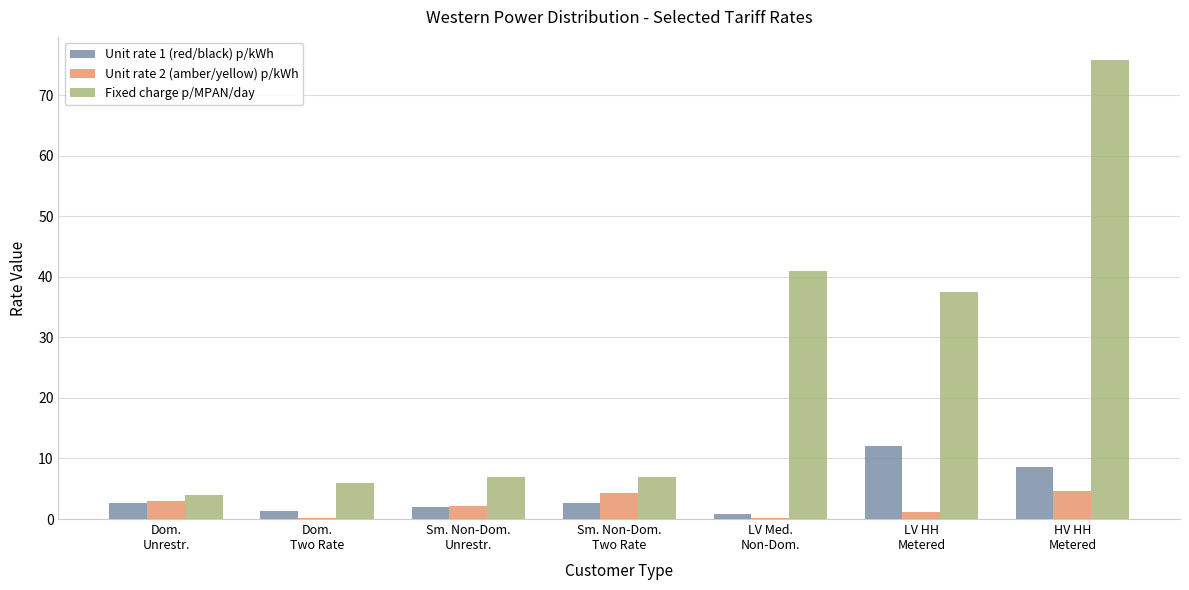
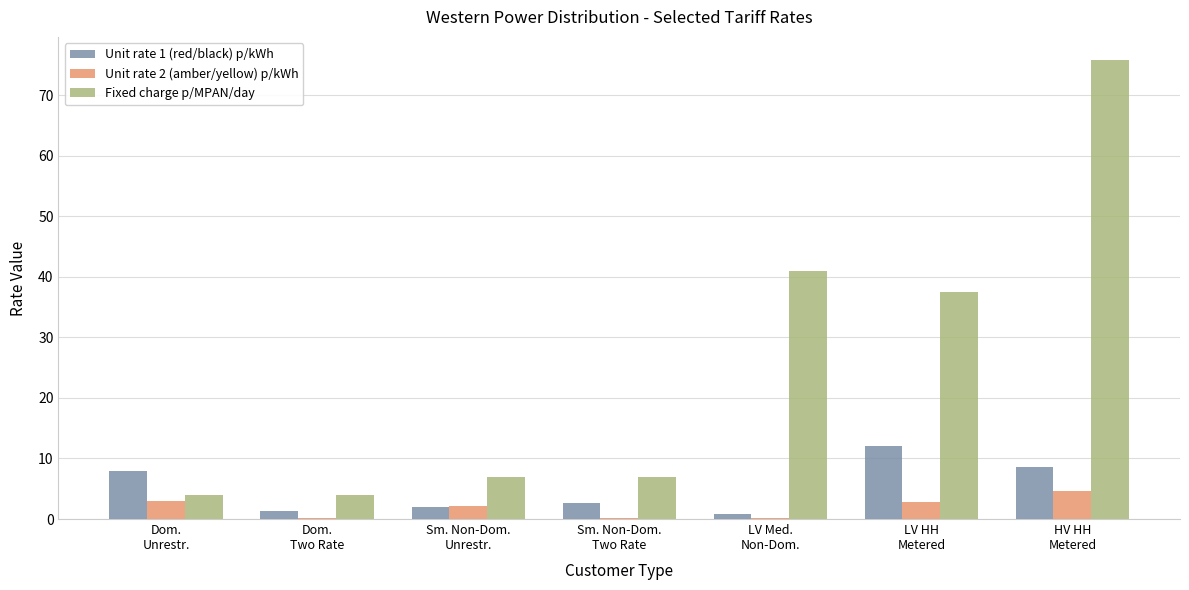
  {
    "Unit rate 1 (red/black) p/kWh": {
-     "Dom. Unrestr.": 3,
+     "Dom. Unrestr.": 8,
      "Dom. Two Rate": 1,
      "Sm. Non-Dom. Unrestr.": 2,
      "Sm. Non-Dom. Two Rate": 3,
      "LV Med. Non-Dom.": 1,
      "LV HH Metered": 12,
      "HV HH Metered": 9
    },
    "Unit rate 2 (amber/yellow) p/kWh": {
      "Dom. Unrestr.": 3,
      "Sm. Non-Dom. Unrestr.": 2,
-     "Sm. Non-Dom. Two Rate": 4,
-     "LV HH Metered": 1,
+     "Sm. Non-Dom. Two Rate": 0,
+     "LV HH Metered": 3,
      "HV HH Metered": 5
    },
    "Fixed charge p/MPAN/day": {
      "Dom. Unrestr.": 4,
-     "Dom. Two Rate": 6,
+     "Dom. Two Rate": 4,
      "Sm. Non-Dom. Unrestr.": 7,
      "Sm. Non-Dom. Two Rate": 7,
      "LV Med. Non-Dom.": 41,
      "LV HH Metered": 37,
      "HV HH Metered": 76
    }
  }
